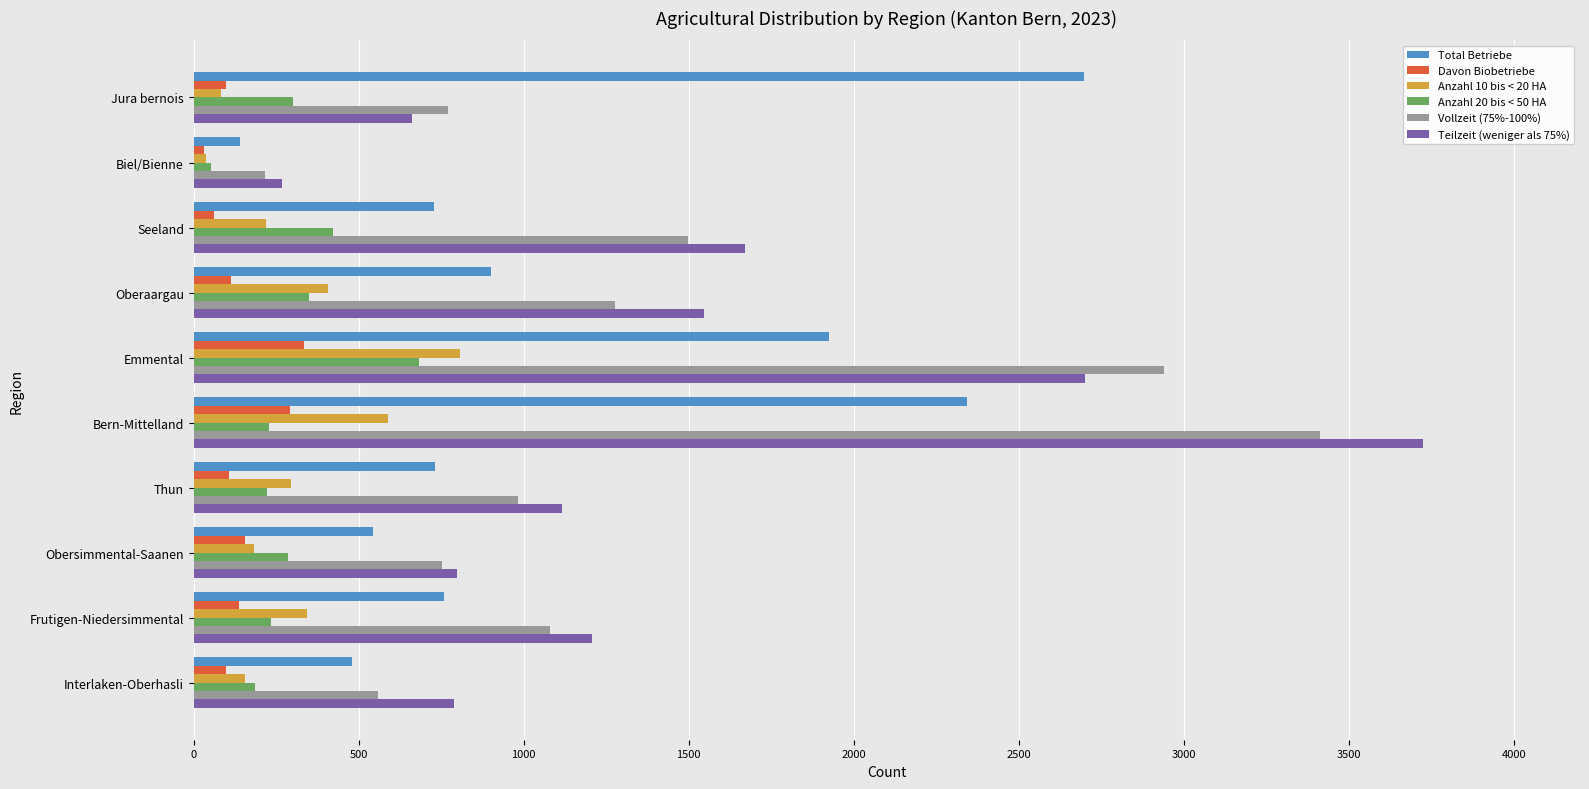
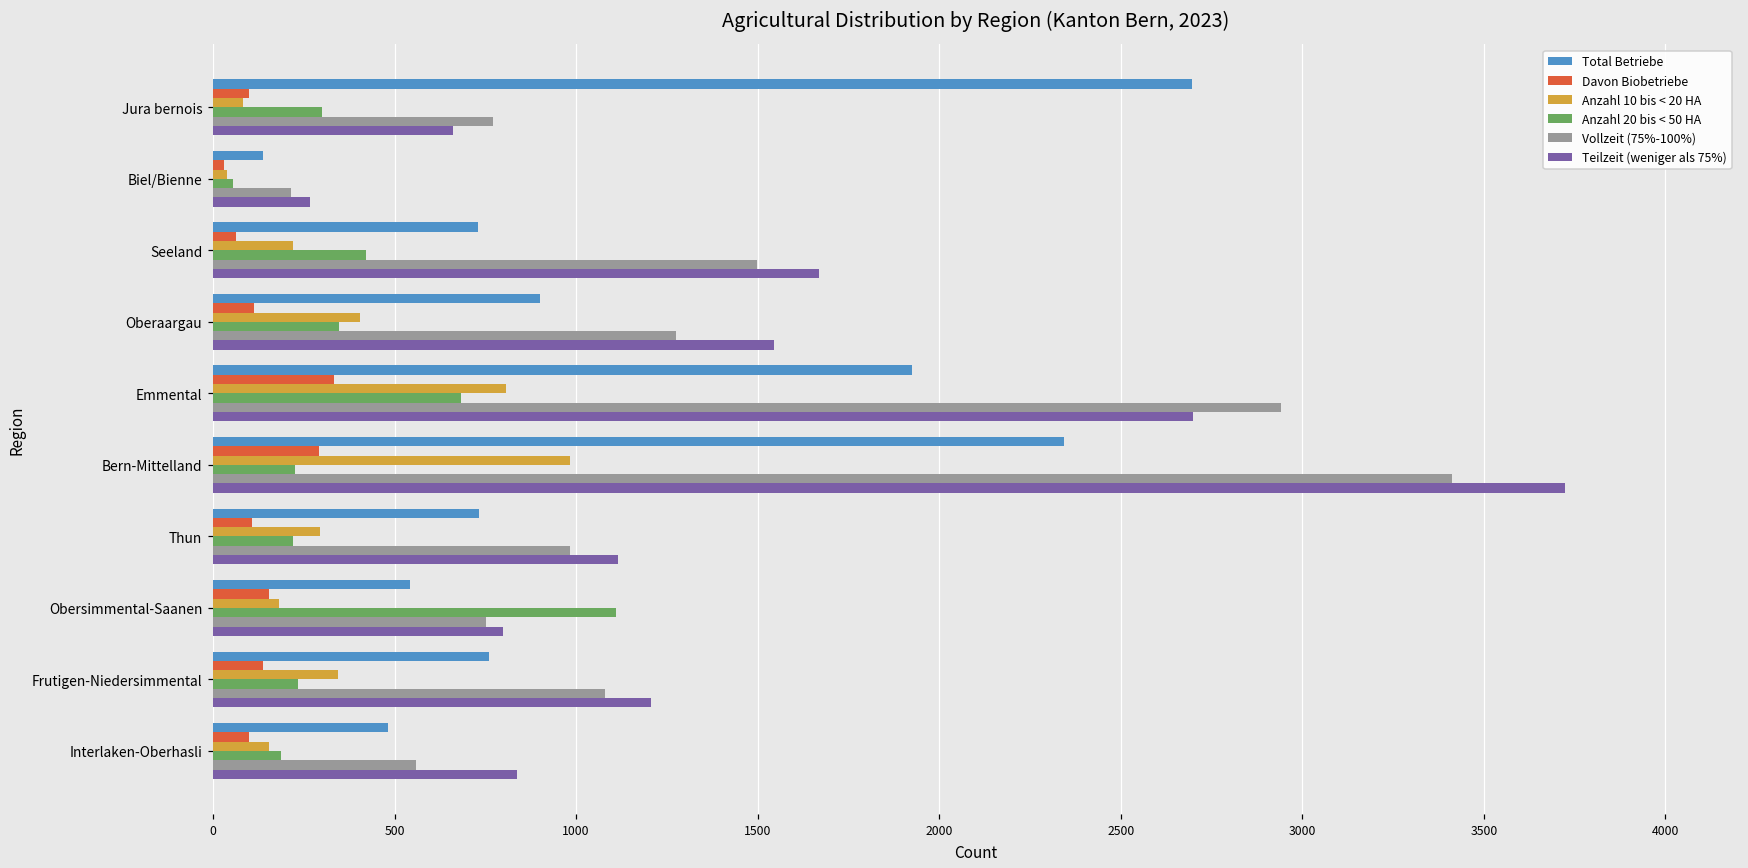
  {
    "Total Betriebe": {
      "Jura bernois": 2700,
      "Biel/Bienne": 140,
      "Seeland": 730,
      "Oberaargau": 900,
      "Emmental": 1920,
      "Bern-Mittelland": 2340,
      "Thun": 730,
      "Obersimmental-Saanen": 540,
      "Frutigen-Niedersimmental": 760,
      "Interlaken-Oberhasli": 480
    },
    "Davon Biobetriebe": {
      "Jura bernois": 100,
      "Biel/Bienne": 30,
      "Seeland": 60,
      "Oberaargau": 110,
      "Emmental": 330,
      "Bern-Mittelland": 290,
      "Thun": 110,
      "Obersimmental-Saanen": 160,
      "Frutigen-Niedersimmental": 140,
      "Interlaken-Oberhasli": 100
    },
    "Anzahl 10 bis < 20 HA": {
      "Jura bernois": 80,
      "Biel/Bienne": 40,
      "Seeland": 220,
      "Oberaargau": 410,
      "Emmental": 810,
-     "Bern-Mittelland": 590,
+     "Bern-Mittelland": 980,
      "Thun": 300,
      "Obersimmental-Saanen": 180,
      "Frutigen-Niedersimmental": 340,
      "Interlaken-Oberhasli": 160
    },
    "Anzahl 20 bis < 50 HA": {
      "Jura bernois": 300,
      "Biel/Bienne": 50,
      "Seeland": 420,
      "Oberaargau": 350,
      "Emmental": 680,
      "Bern-Mittelland": 230,
      "Thun": 220,
-     "Obersimmental-Saanen": 290,
+     "Obersimmental-Saanen": 1110,
      "Frutigen-Niedersimmental": 230,
      "Interlaken-Oberhasli": 190
    },
    "Vollzeit (75%-100%)": {
      "Jura bernois": 770,
      "Biel/Bienne": 220,
      "Seeland": 1500,
      "Oberaargau": 1280,
      "Emmental": 2940,
      "Bern-Mittelland": 3410,
      "Thun": 980,
      "Obersimmental-Saanen": 750,
      "Frutigen-Niedersimmental": 1080,
      "Interlaken-Oberhasli": 560
    },
    "Teilzeit (weniger als 75%)": {
      "Jura bernois": 660,
      "Biel/Bienne": 270,
      "Seeland": 1670,
      "Oberaargau": 1550,
      "Emmental": 2700,
      "Bern-Mittelland": 3720,
      "Thun": 1120,
      "Obersimmental-Saanen": 800,
      "Frutigen-Niedersimmental": 1210,
-     "Interlaken-Oberhasli": 790
+     "Interlaken-Oberhasli": 840
    }
  }
